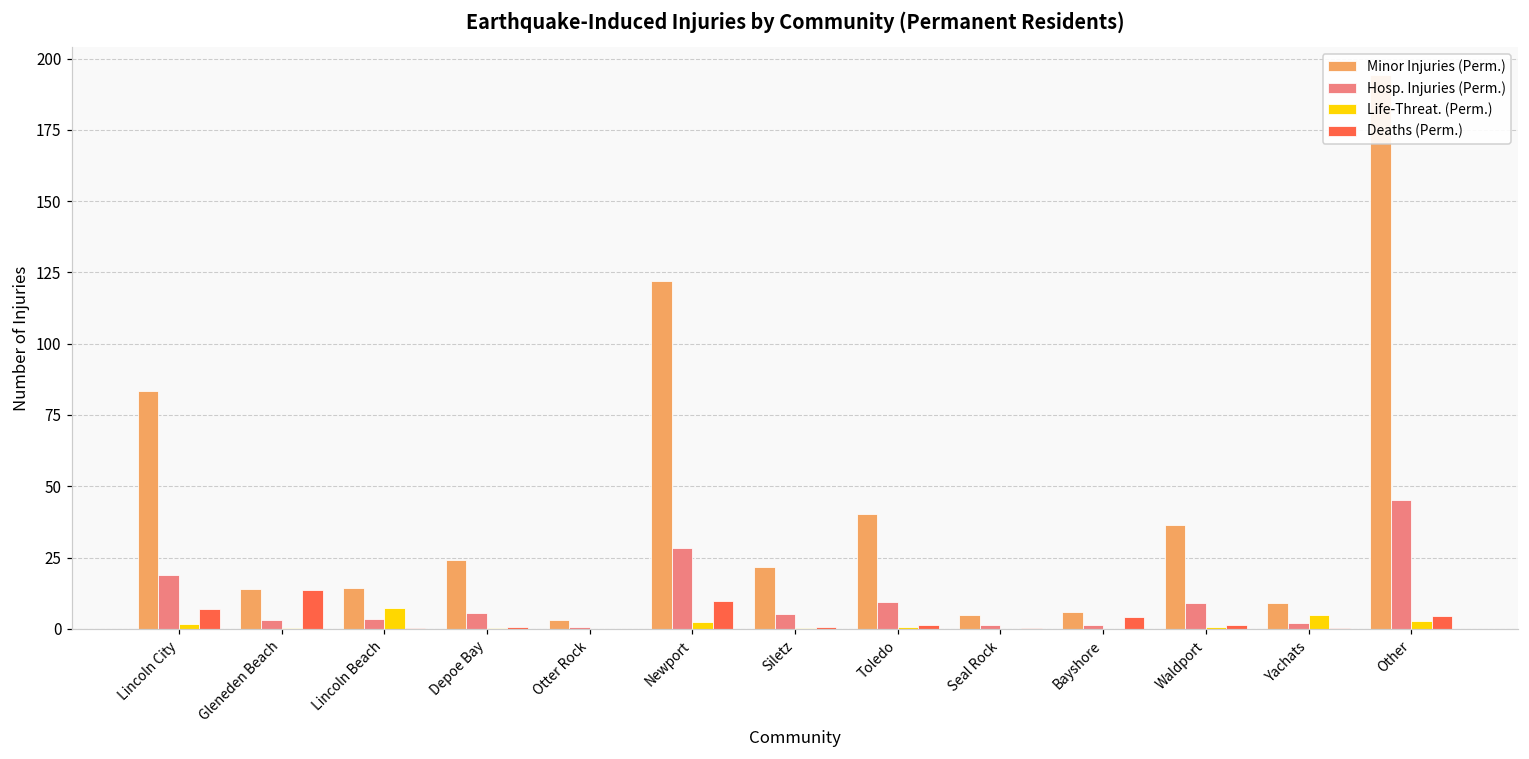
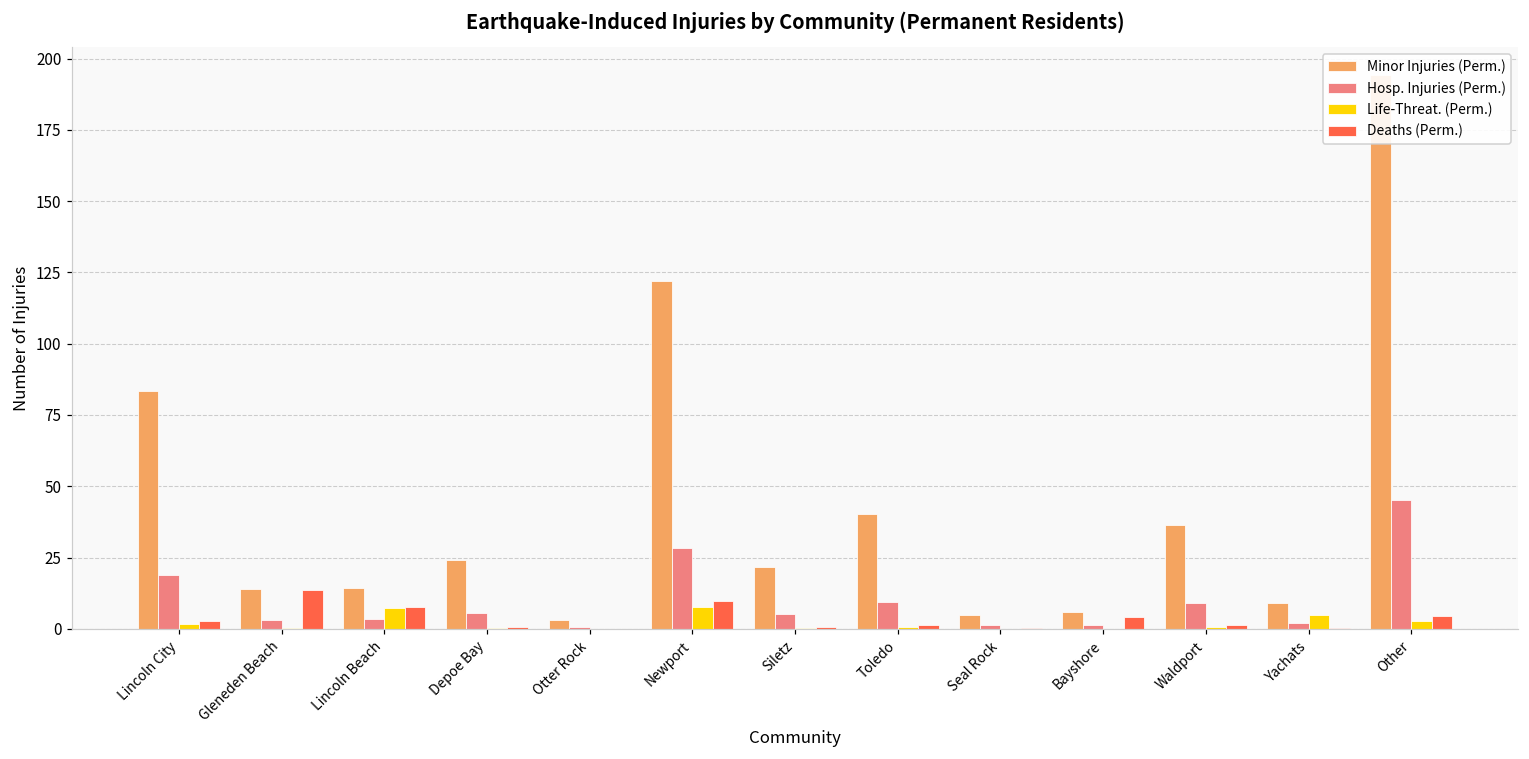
  {
    "Life-Threat. (Perm.)": {
      "Lincoln City": 2,
      "Lincoln Beach": 7,
-     "Newport": 3,
+     "Newport": 8,
      "Yachats": 5,
      "Other": 3
    },
    "Deaths (Perm.)": {
-     "Lincoln City": 7,
+     "Lincoln City": 3,
      "Gleneden Beach": 14,
-     "Lincoln Beach": 0,
+     "Lincoln Beach": 8,
      "Newport": 10,
      "Toledo": 1,
      "Bayshore": 4,
      "Waldport": 1,
      "Other": 5
    }
  }
